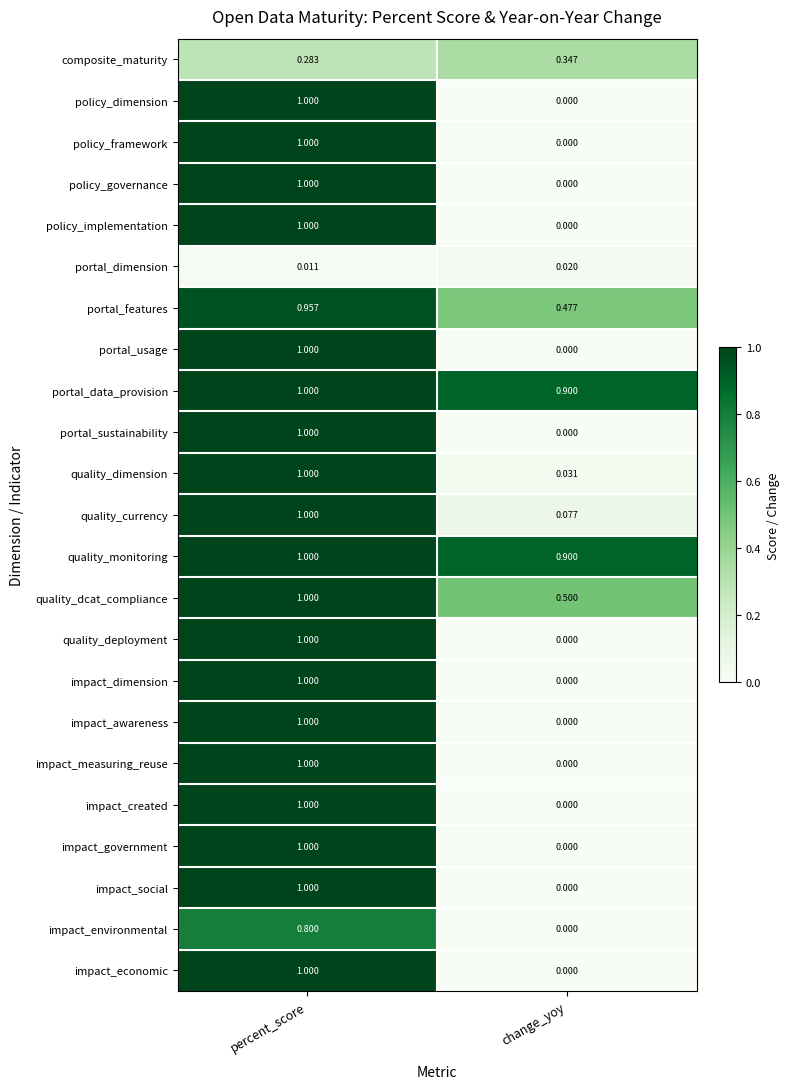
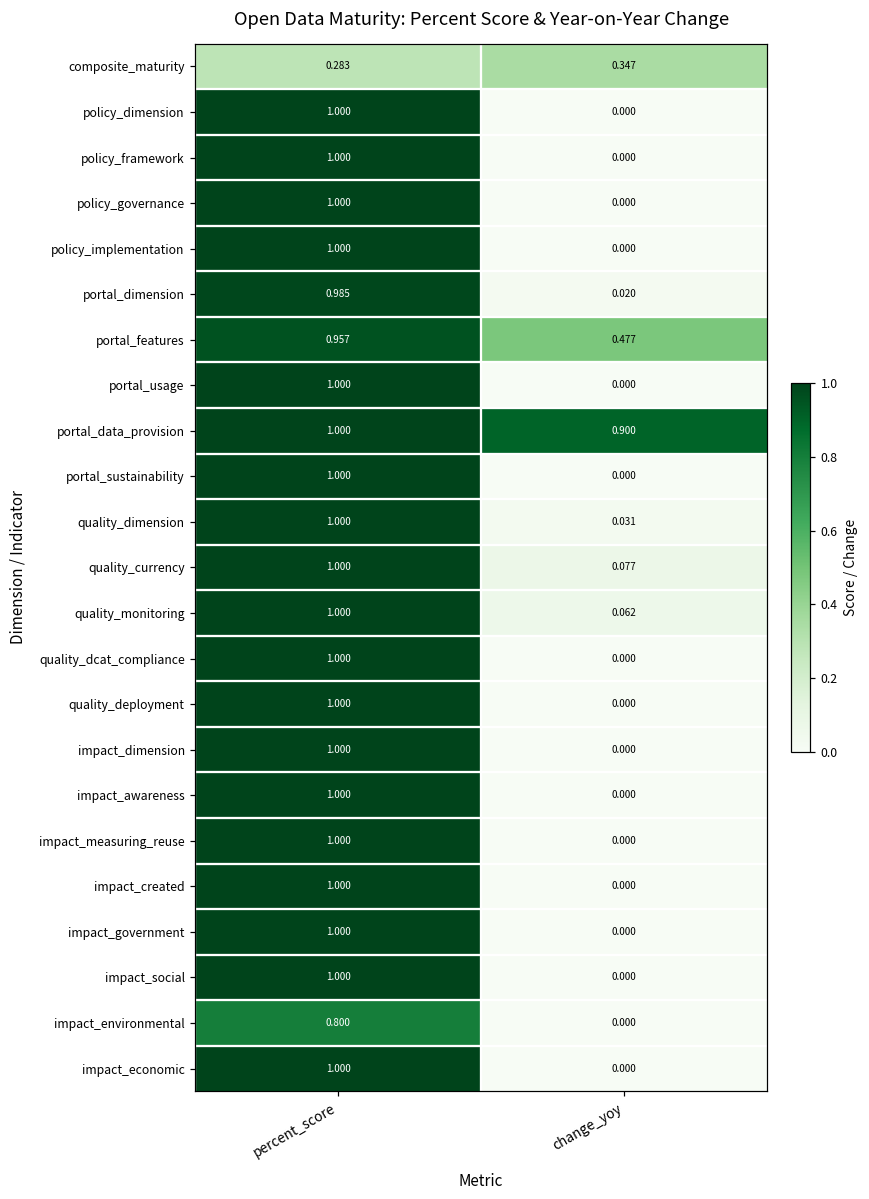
  {
    "composite_maturity": {
      "percent_score": 0.283,
      "change_yoy": 0.347
    },
    "policy_dimension": {
      "percent_score": 1.000,
      "change_yoy": 0.000
    },
    "policy_framework": {
      "percent_score": 1.000,
      "change_yoy": 0.000
    },
    "policy_governance": {
      "percent_score": 1.000,
      "change_yoy": 0.000
    },
    "policy_implementation": {
      "percent_score": 1.000,
      "change_yoy": 0.000
    },
    "portal_dimension": {
-     "percent_score": 0.011,
+     "percent_score": 0.985,
      "change_yoy": 0.020
    },
    "portal_features": {
      "percent_score": 0.957,
      "change_yoy": 0.477
    },
    "portal_usage": {
      "percent_score": 1.000,
      "change_yoy": 0.000
    },
    "portal_data_provision": {
      "percent_score": 1.000,
      "change_yoy": 0.900
    },
    "portal_sustainability": {
      "percent_score": 1.000,
      "change_yoy": 0.000
    },
    "quality_dimension": {
      "percent_score": 1.000,
      "change_yoy": 0.031
    },
    "quality_currency": {
      "percent_score": 1.000,
      "change_yoy": 0.077
    },
    "quality_monitoring": {
      "percent_score": 1.000,
-     "change_yoy": 0.900
+     "change_yoy": 0.062
    },
    "quality_dcat_compliance": {
      "percent_score": 1.000,
-     "change_yoy": 0.500
+     "change_yoy": 0.000
    },
    "quality_deployment": {
      "percent_score": 1.000,
      "change_yoy": 0.000
    },
    "impact_dimension": {
      "percent_score": 1.000,
      "change_yoy": 0.000
    },
    "impact_awareness": {
      "percent_score": 1.000,
      "change_yoy": 0.000
    },
    "impact_measuring_reuse": {
      "percent_score": 1.000,
      "change_yoy": 0.000
    },
    "impact_created": {
      "percent_score": 1.000,
      "change_yoy": 0.000
    },
    "impact_government": {
      "percent_score": 1.000,
      "change_yoy": 0.000
    },
    "impact_social": {
      "percent_score": 1.000,
      "change_yoy": 0.000
    },
    "impact_environmental": {
      "percent_score": 0.800,
      "change_yoy": 0.000
    },
    "impact_economic": {
      "percent_score": 1.000,
      "change_yoy": 0.000
    }
  }
